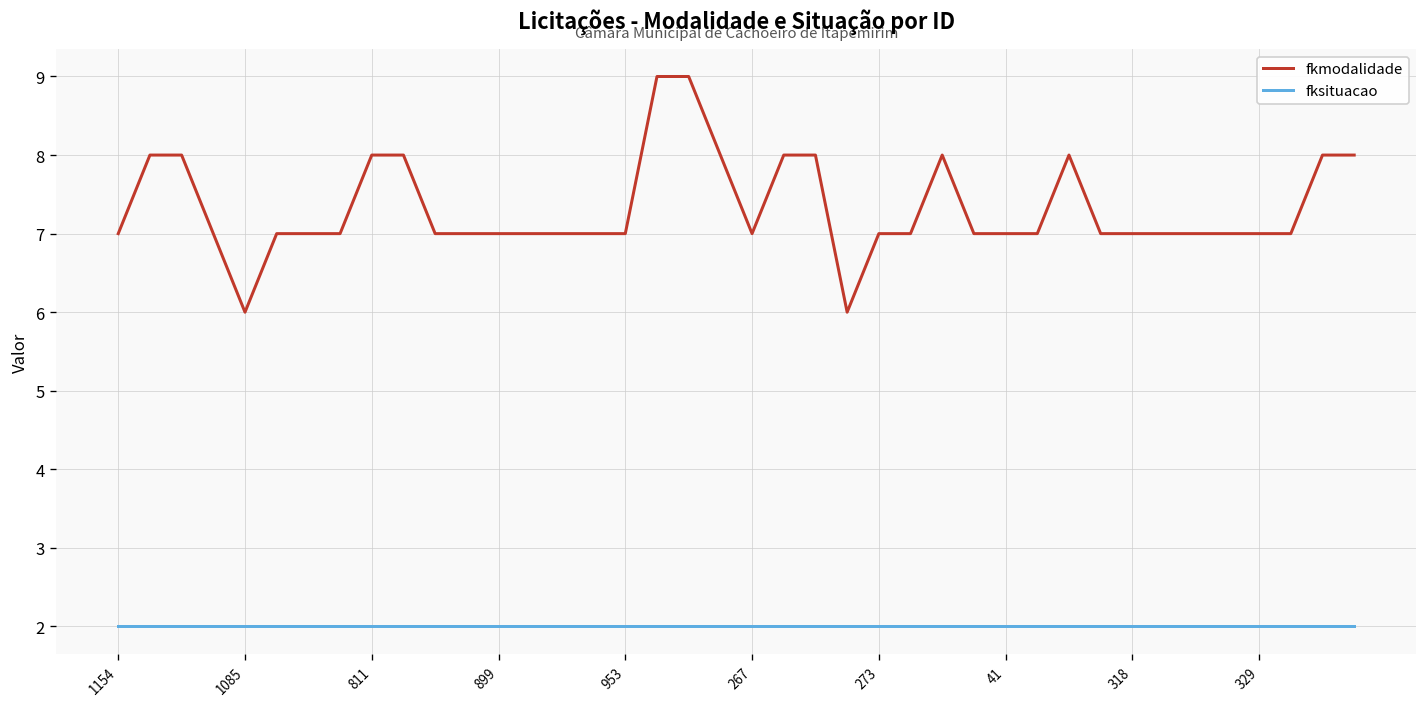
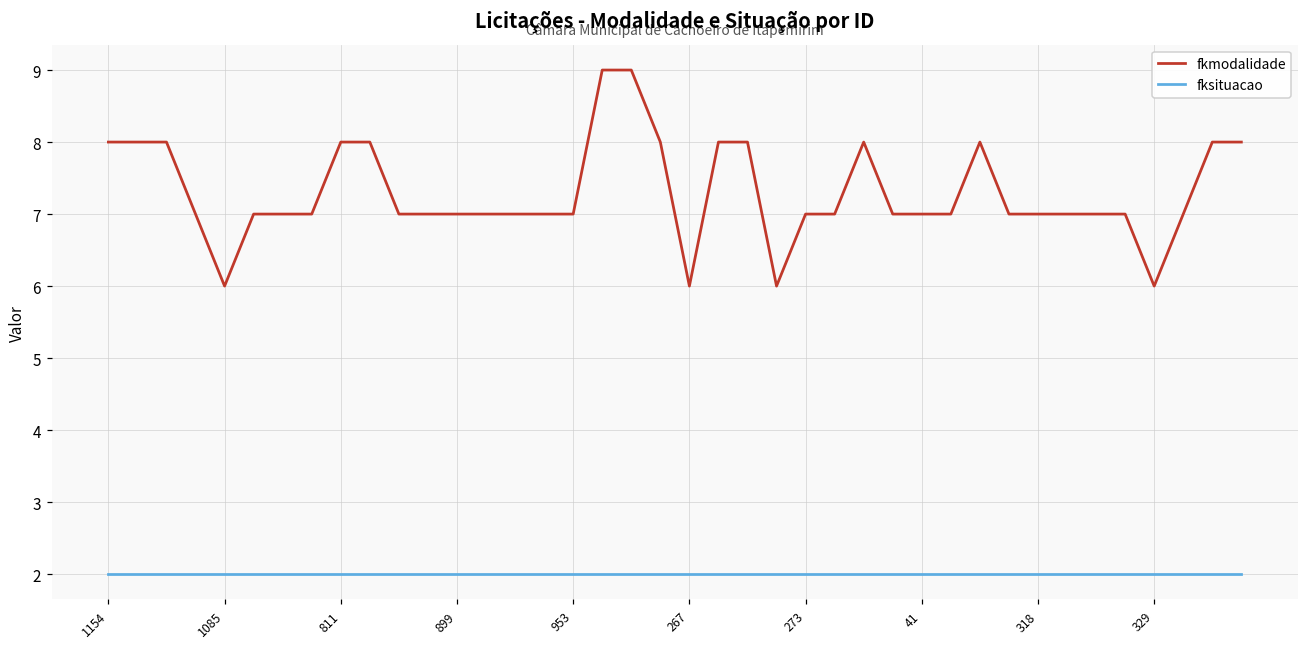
  {
    "fkmodalidade": {
-     "1154": 7,
+     "1154": 8,
      "1085": 6,
      "811": 8,
      "899": 7,
      "953": 7,
-     "267": 7,
+     "267": 6,
      "273": 7,
      "41": 7,
      "318": 7,
-     "329": 7
+     "329": 6
    },
    "fksituacao": {
      "1154": 2,
      "1085": 2,
      "811": 2,
      "899": 2,
      "953": 2,
      "267": 2,
      "273": 2,
      "41": 2,
      "318": 2,
      "329": 2
    }
  }
